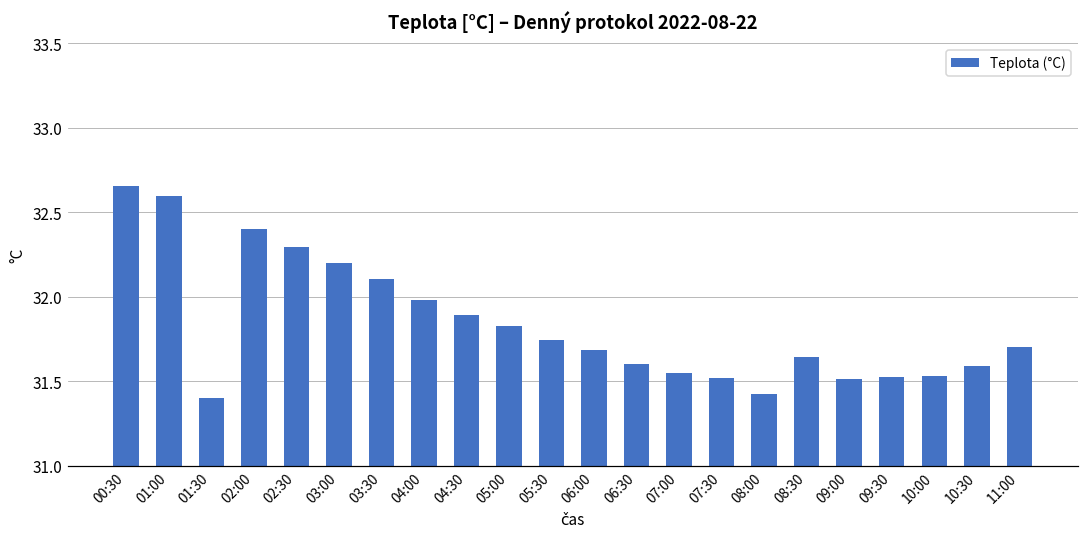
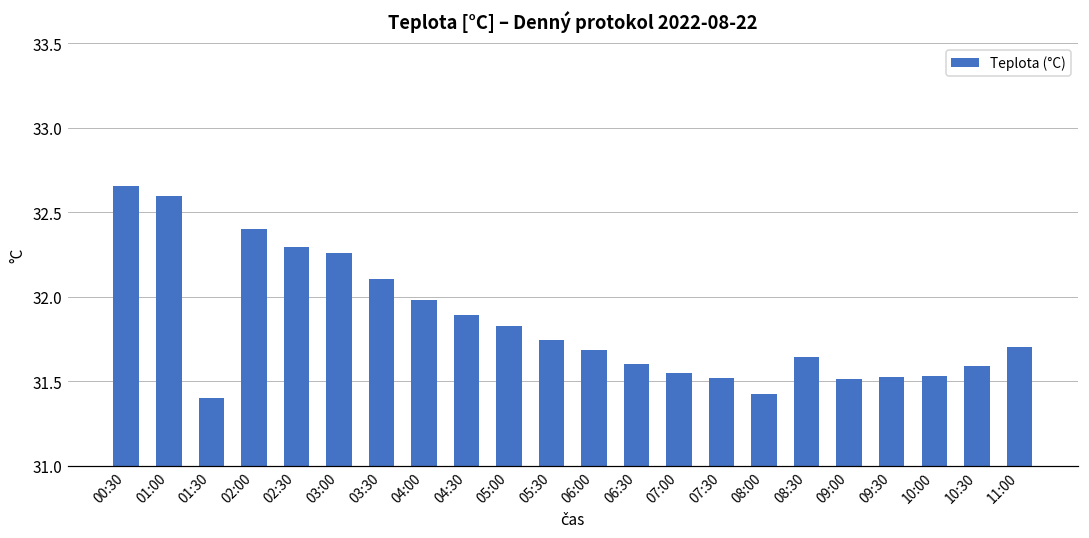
  {
    "00:30": 32.65,
    "01:00": 32.60,
    "01:30": 31.40,
    "02:00": 32.40,
    "02:30": 32.30,
-   "03:00": 32.20,
+   "03:00": 32.26,
    "03:30": 32.10,
    "04:00": 31.98,
    "04:30": 31.89,
    "05:00": 31.82,
    "05:30": 31.75,
    "06:00": 31.68,
    "06:30": 31.60,
    "07:00": 31.55,
    "07:30": 31.52,
    "08:00": 31.42,
    "08:30": 31.65,
    "09:00": 31.51,
    "09:30": 31.52,
    "10:00": 31.53,
    "10:30": 31.59,
    "11:00": 31.70
  }
